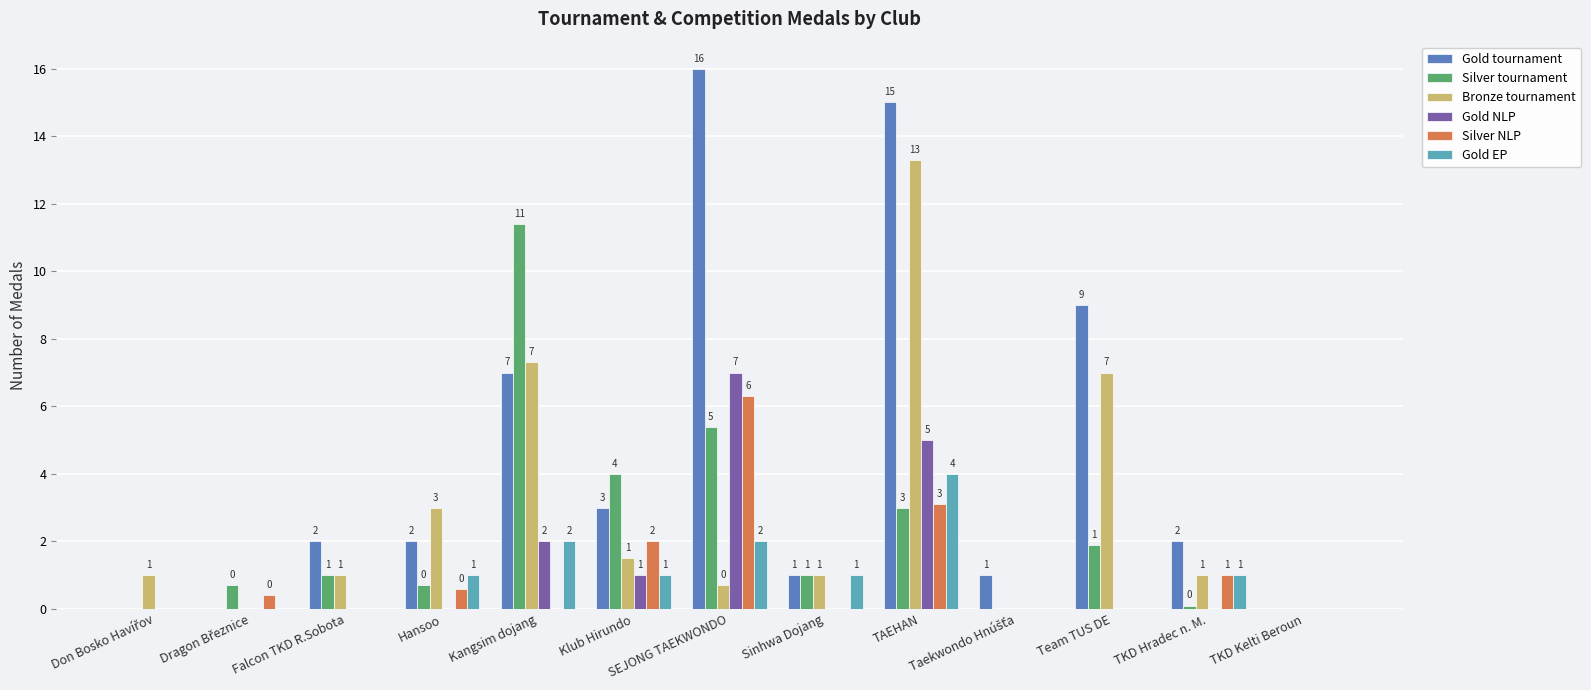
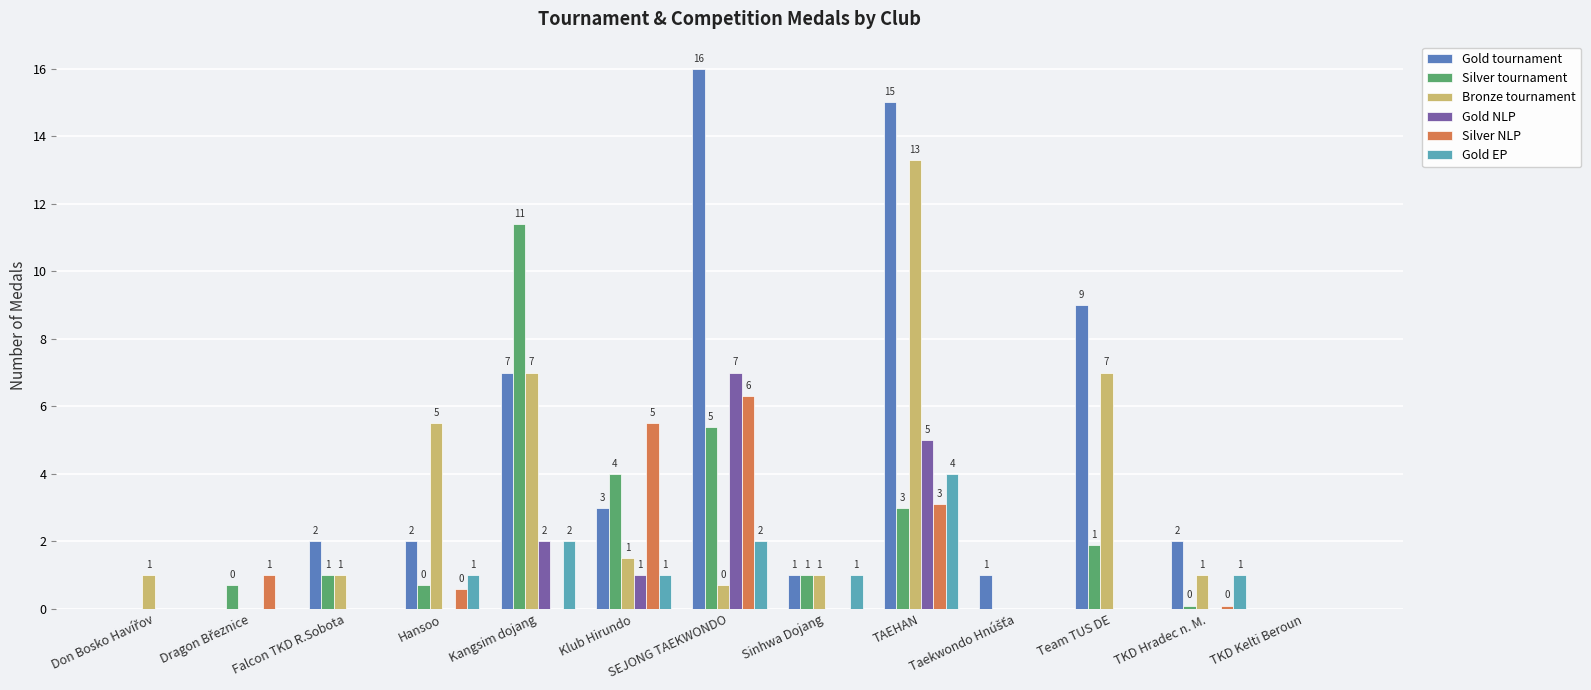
  {
    "Silver tournament": {
      "Falcon TKD R.Sobota": 1,
      "Kangsim dojang": 11,
      "Klub Hirundo": 4,
      "SEJONG TAEKWONDO": 5,
      "Sinhwa Dojang": 1,
      "TAEHAN": 3,
      "TKD Hradec n. M.": 0
    },
    "Bronze tournament": {
      "Don Bosko Havířov": 1,
      "Falcon TKD R.Sobota": 1,
-     "Hansoo": 3,
-     "Kangsim dojang": 7.3,
+     "Hansoo": 5,
+     "Kangsim dojang": 7.0,
      "Klub Hirundo": 1,
      "Sinhwa Dojang": 1,
      "TAEHAN": 13,
      "Team TUS DE": 7,
      "TKD Hradec n. M.": 1
    },
    "Silver NLP": {
-     "Dragon Březnice": 0,
-     "Klub Hirundo": 2,
+     "Dragon Březnice": 1,
+     "Klub Hirundo": 5,
      "SEJONG TAEKWONDO": 6,
      "TAEHAN": 3,
-     "TKD Hradec n. M.": 1
+     "TKD Hradec n. M.": 0
    }
  }
